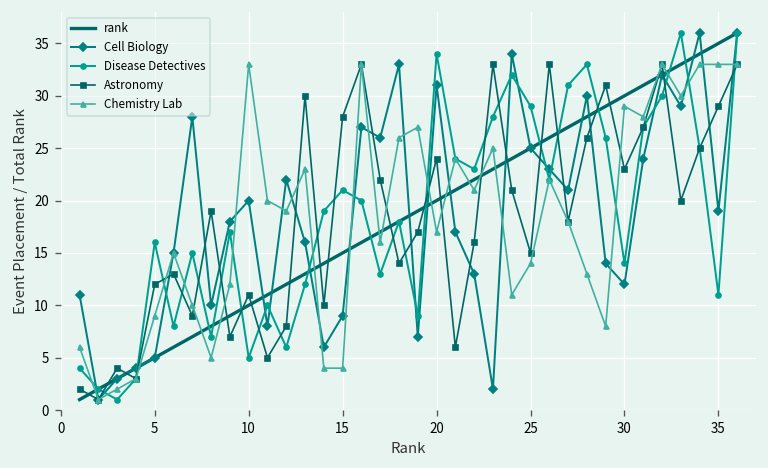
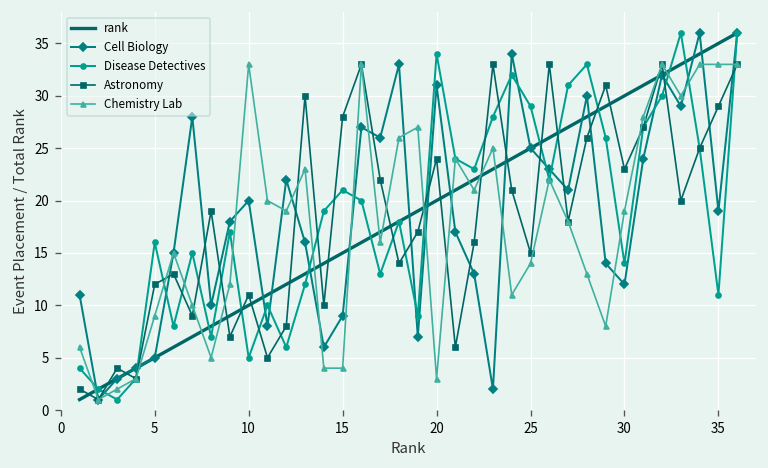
  {
    "Chemistry Lab": {
      "5": 9,
      "10": 33,
      "15": 4,
-     "20": 17,
+     "20": 3,
      "25": 14,
-     "30": 29,
+     "30": 19,
      "35": 33
    }
  }
